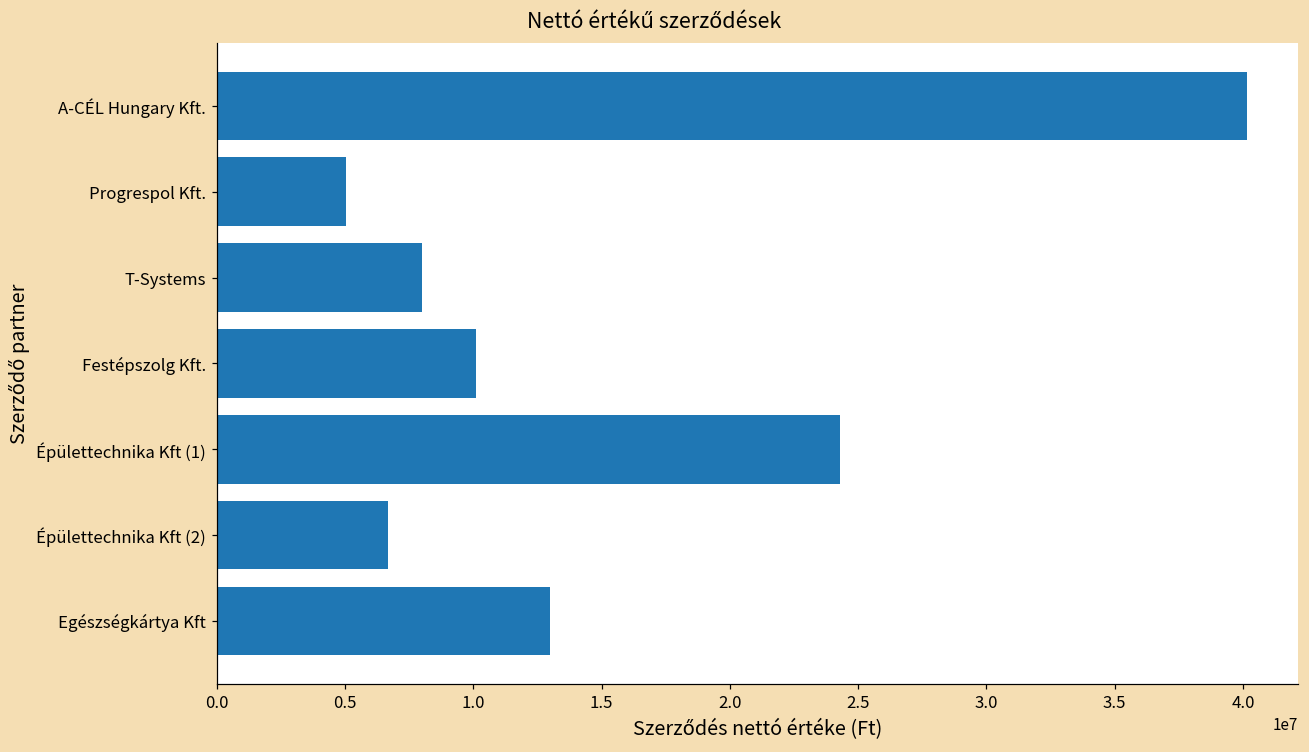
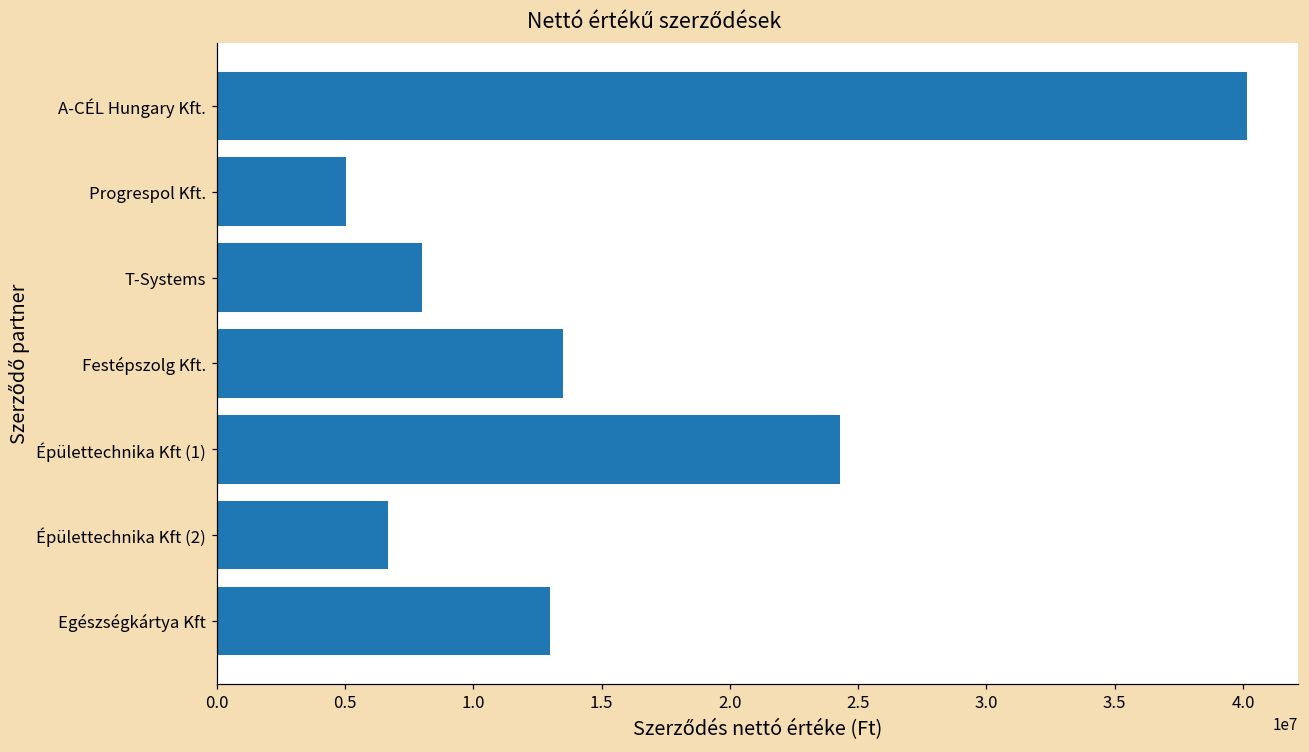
  {
    "A-CÉL Hungary Kft.": 40100000,
    "Progrespol Kft.": 5100000,
    "T-Systems": 8000000,
-   "Festépszolg Kft.": 10100000,
+   "Festépszolg Kft.": 13500000,
    "Épülettechnika Kft (1)": 24300000,
    "Épülettechnika Kft (2)": 6700000,
    "Egészségkártya Kft": 13000000
  }
